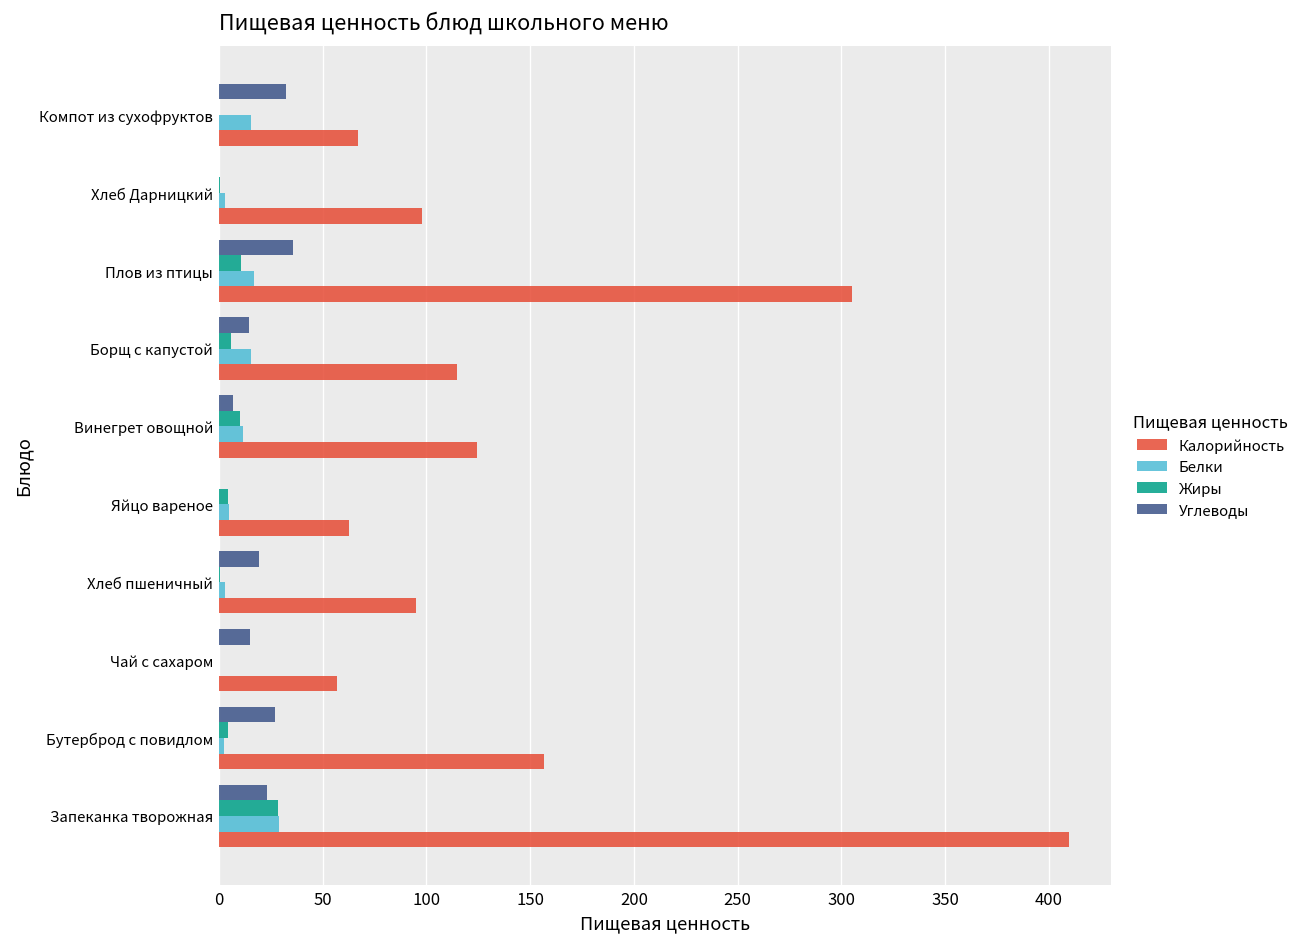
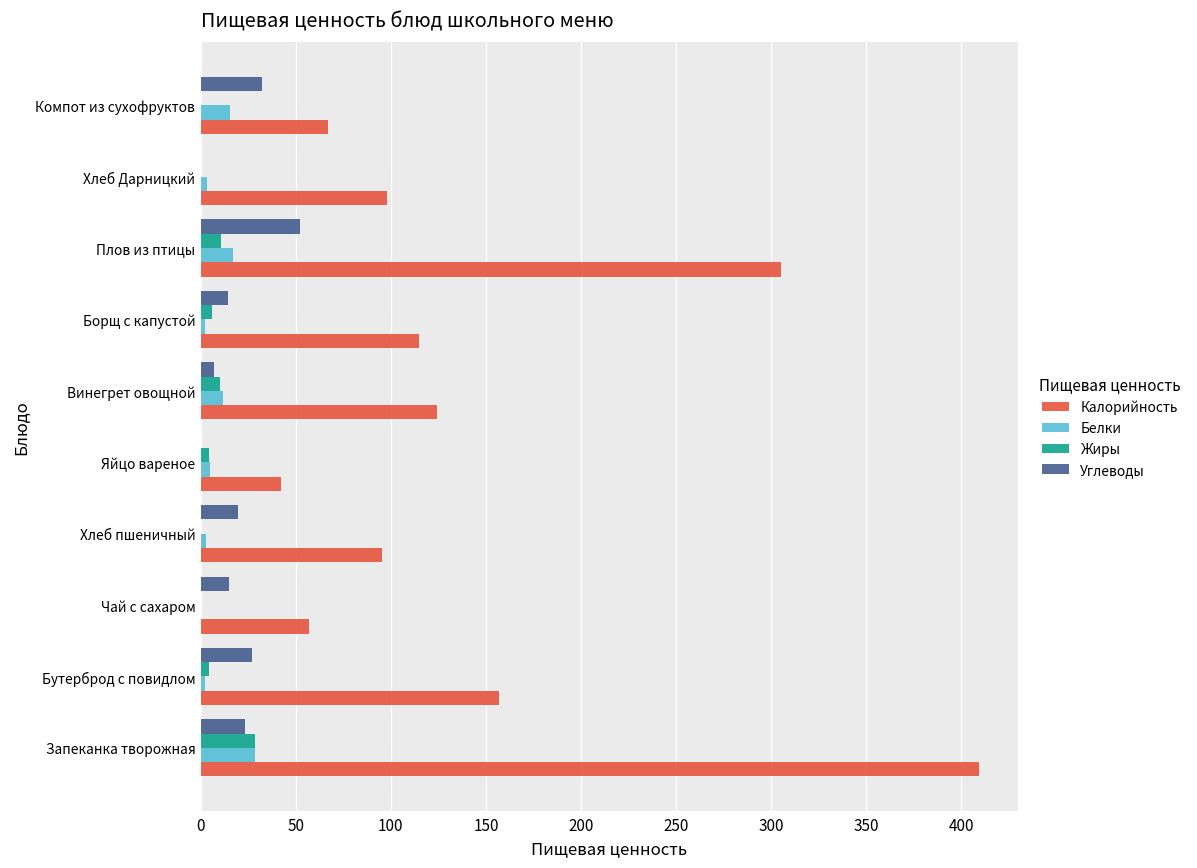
  {
    "Калорийность": {
      "Компот из сухофруктов": 67,
      "Хлеб Дарницкий": 98,
      "Плов из птицы": 305,
      "Борщ с капустой": 115,
      "Винегрет овощной": 124,
-     "Яйцо вареное": 63,
+     "Яйцо вареное": 42,
      "Хлеб пшеничный": 95,
      "Чай с сахаром": 57,
      "Бутерброд с повидлом": 157,
      "Запеканка творожная": 410
    },
    "Белки": {
      "Компот из сухофруктов": 15,
      "Хлеб Дарницкий": 3,
      "Плов из птицы": 17,
-     "Борщ с капустой": 15,
+     "Борщ с капустой": 2,
      "Винегрет овощной": 12,
      "Яйцо вареное": 5,
      "Хлеб пшеничный": 3,
      "Бутерброд с повидлом": 2,
      "Запеканка творожная": 29
    },
    "Жиры": {
      "Компот из сухофруктов": 0,
      "Плов из птицы": 10,
      "Борщ с капустой": 6,
      "Винегрет овощной": 10,
      "Яйцо вареное": 5,
      "Бутерброд с повидлом": 4,
      "Запеканка творожная": 29
    },
    "Углеводы": {
      "Компот из сухофруктов": 32,
      "Хлеб Дарницкий": 0,
-     "Плов из птицы": 36,
+     "Плов из птицы": 52,
      "Борщ с капустой": 14,
      "Винегрет овощной": 7,
      "Хлеб пшеничный": 19,
      "Чай с сахаром": 15,
      "Бутерброд с повидлом": 27,
      "Запеканка творожная": 23
    }
  }
